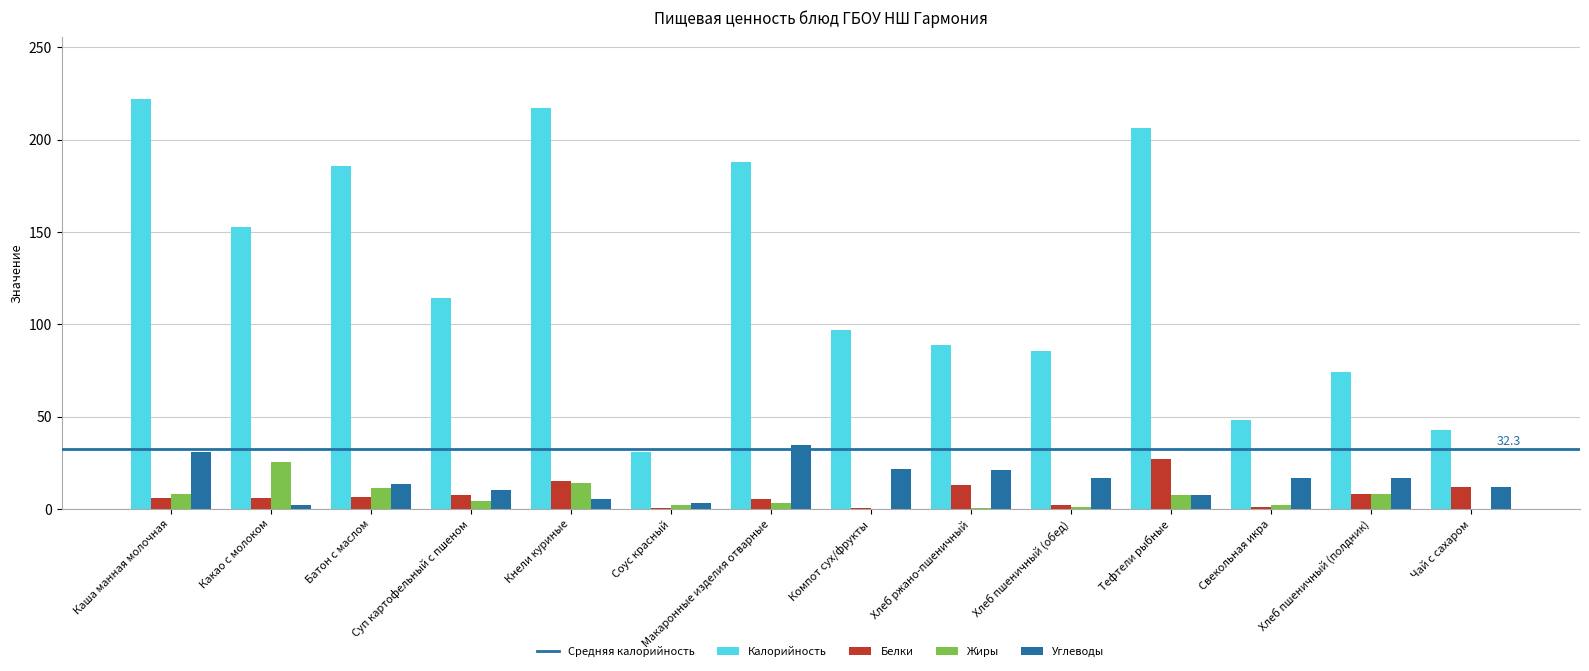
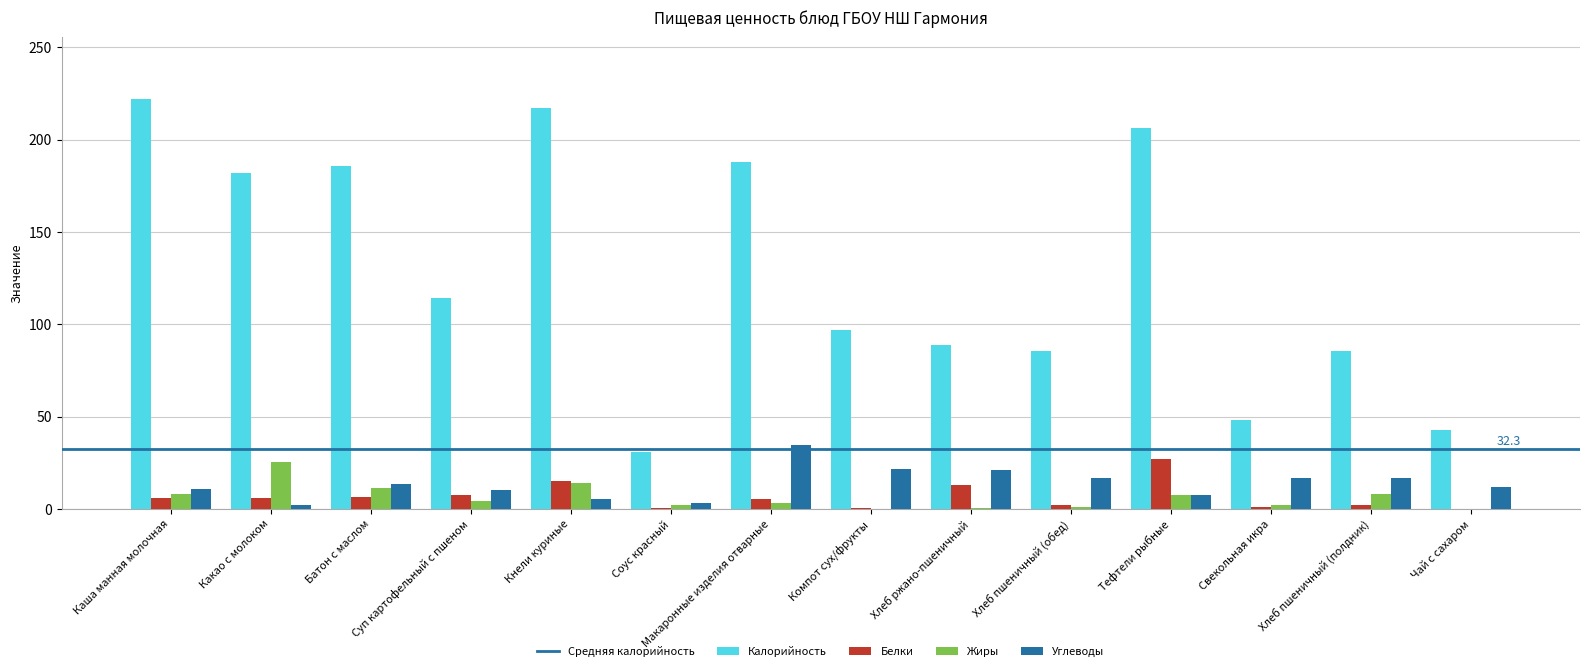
  {
    "Калорийность": {
      "Каша манная молочная": 222,
-     "Какао с молоком": 153,
+     "Какао с молоком": 182,
      "Батон с маслом": 186,
      "Суп картофельный с пшеном": 114,
      "Кнели куриные": 217,
      "Соус красный": 31,
      "Макаронные изделия отварные": 188,
      "Компот сух/фрукты": 97,
      "Хлеб ржано-пшеничный": 89,
      "Хлеб пшеничный (обед)": 86,
      "Тефтели рыбные": 207,
      "Свекольная икра": 48,
-     "Хлеб пшеничный (полдник)": 74,
+     "Хлеб пшеничный (полдник)": 86,
      "Чай с сахаром": 43
    },
    "Белки": {
      "Каша манная молочная": 6,
      "Какао с молоком": 6,
      "Батон с маслом": 6,
      "Суп картофельный с пшеном": 8,
      "Кнели куриные": 15,
      "Макаронные изделия отварные": 5,
      "Хлеб ржано-пшеничный": 13,
      "Хлеб пшеничный (обед)": 2,
      "Тефтели рыбные": 27,
-     "Хлеб пшеничный (полдник)": 8,
-     "Чай с сахаром": 12
+     "Хлеб пшеничный (полдник)": 2,
+     "Чай с сахаром": 0
    },
    "Жиры": {
      "Каша манная молочная": 8,
      "Какао с молоком": 25,
      "Батон с маслом": 11,
      "Суп картофельный с пшеном": 4,
      "Кнели куриные": 14,
      "Соус красный": 2,
      "Макаронные изделия отварные": 3,
      "Компот сух/фрукты": 0,
      "Тефтели рыбные": 8,
      "Свекольная икра": 2,
      "Хлеб пшеничный (полдник)": 8,
      "Чай с сахаром": 0
    },
    "Углеводы": {
-     "Каша манная молочная": 31,
+     "Каша манная молочная": 11,
      "Какао с молоком": 2,
      "Батон с маслом": 14,
      "Суп картофельный с пшеном": 10,
      "Кнели куриные": 5,
      "Соус красный": 3,
      "Макаронные изделия отварные": 35,
      "Компот сух/фрукты": 21,
      "Хлеб ржано-пшеничный": 21,
      "Хлеб пшеничный (обед)": 17,
      "Тефтели рыбные": 7,
      "Свекольная икра": 17,
      "Хлеб пшеничный (полдник)": 17,
      "Чай с сахаром": 12
    }
  }
